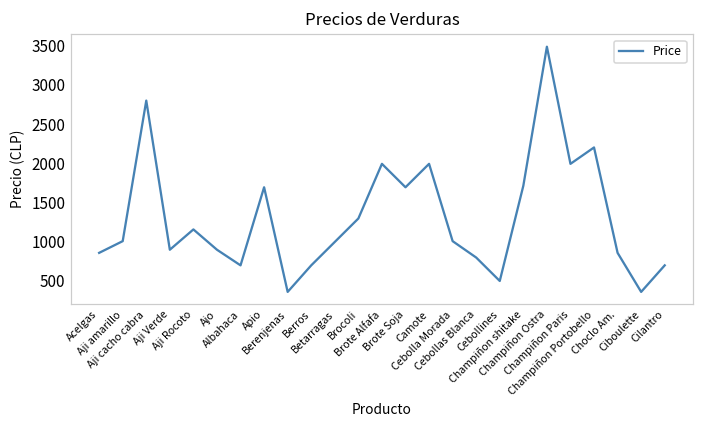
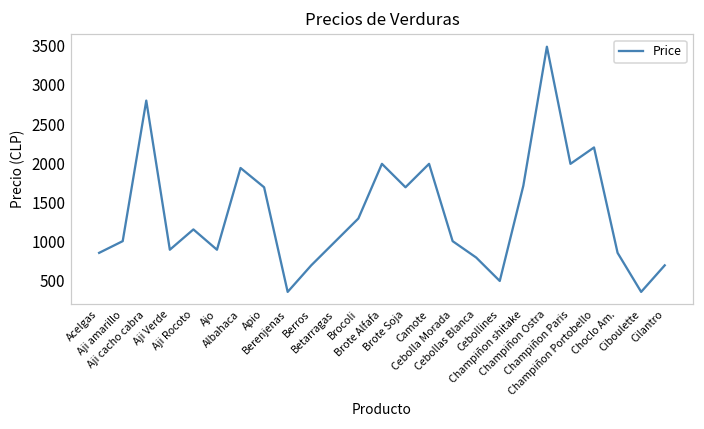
  {
    "Acelgas": 900,
    "Aji amarillo": 1000,
    "Aji cacho cabra": 2800,
    "Aji Verde": 900,
    "Aji Rocoto": 1200,
    "Ajo": 900,
-   "Albahaca": 700,
+   "Albahaca": 1900,
    "Apio": 1700,
    "Berenjenas": 400,
    "Berros": 700,
    "Betarragas": 1000,
    "Brocoli": 1300,
    "Brote Alfafa": 2000,
    "Brote Soja": 1700,
    "Camote": 2000,
    "Cebolla Morada": 1000,
    "Cebollas Blanca": 800,
    "Cebollines": 500,
    "Champiñon shitake": 1700,
    "Champiñon Ostra": 3500,
    "Champiñon Paris": 2000,
    "Champiñon Portobello": 2200,
    "Choclo Am.": 900,
    "Ciboulette": 400,
    "Cilantro": 700
  }
